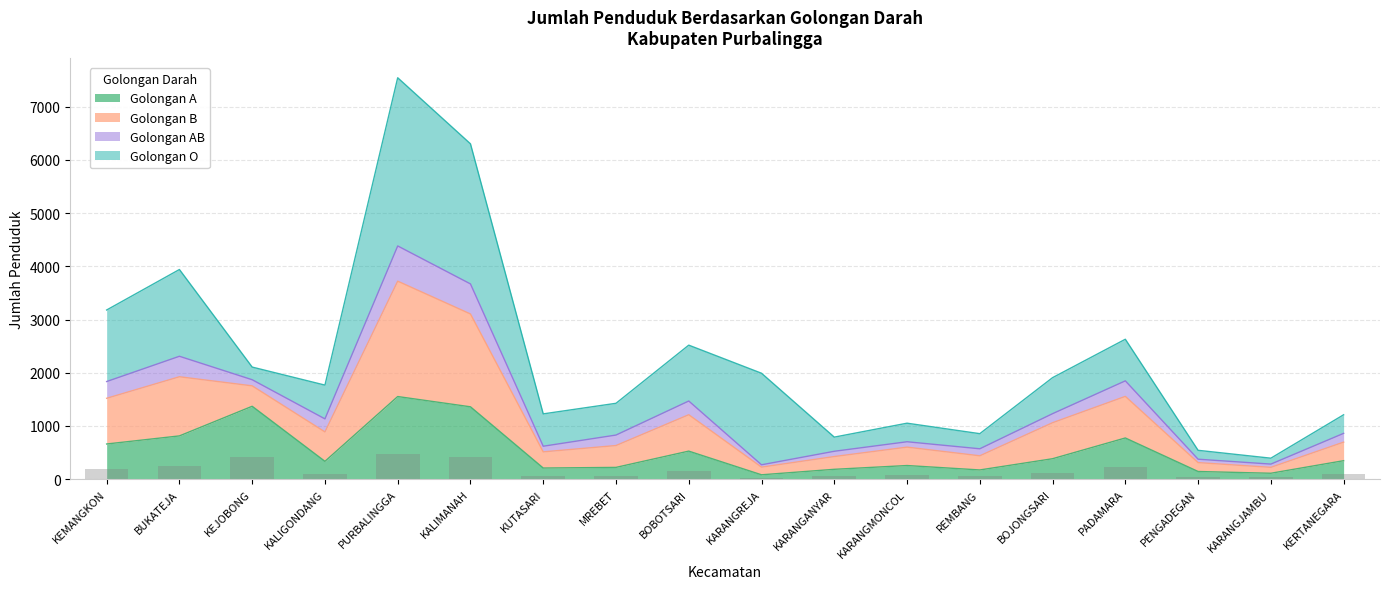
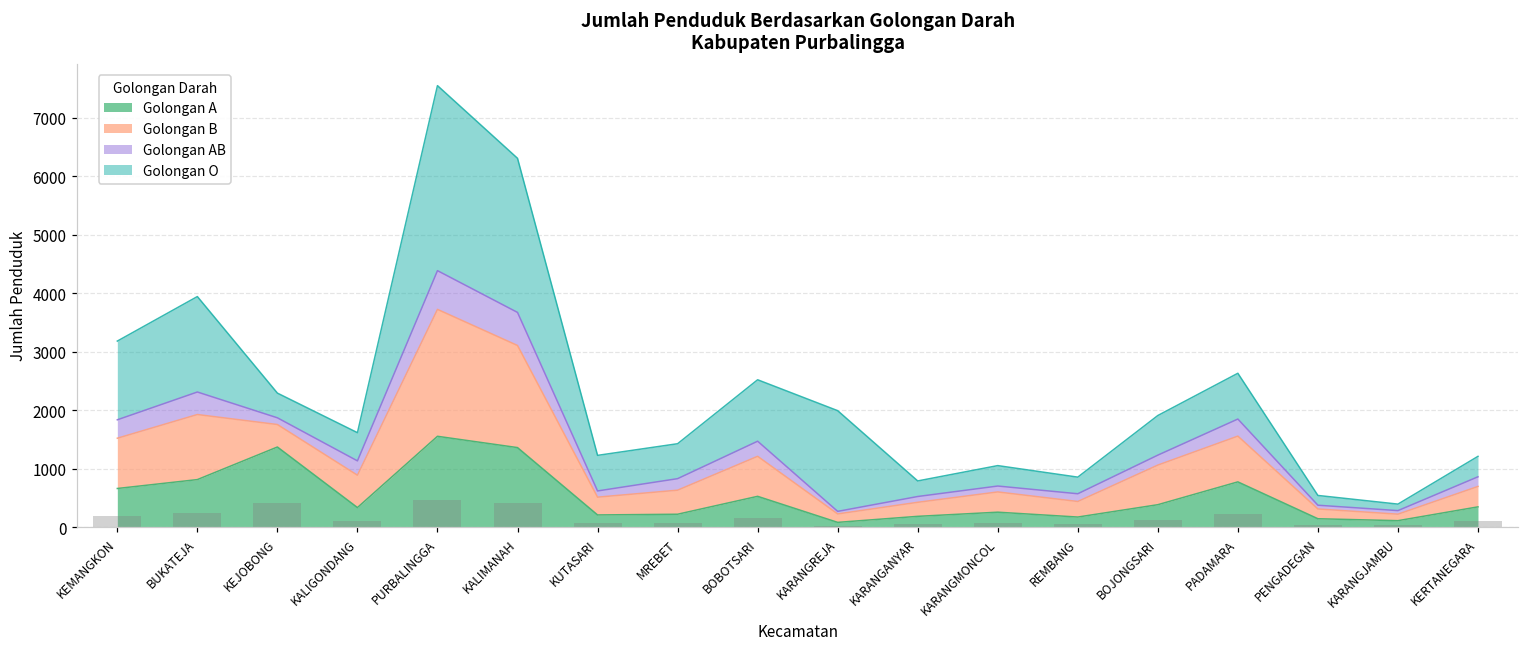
  {
    "Golongan A": {
      "KEMANGKON": 700,
      "BUKATEJA": 800,
      "KEJOBONG": 1400,
      "KALIGONDANG": 300,
      "PURBALINGGA": 1600,
      "KALIMANAH": 1400,
      "KUTASARI": 200,
      "MREBET": 200,
      "BOBOTSARI": 500,
      "KARANGREJA": 100,
      "KARANGANYAR": 200,
      "KARANGMONCOL": 300,
      "REMBANG": 200,
      "BOJONGSARI": 400,
      "PADAMARA": 800,
      "PENGADEGAN": 100,
      "KARANGJAMBU": 100,
      "KERTANEGARA": 300
    },
    "Golongan B": {
      "KEMANGKON": 900,
      "BUKATEJA": 1100,
      "KEJOBONG": 400,
      "KALIGONDANG": 600,
      "PURBALINGGA": 2200,
      "KALIMANAH": 1700,
      "KUTASARI": 300,
      "MREBET": 400,
      "BOBOTSARI": 700,
      "KARANGANYAR": 200,
      "KARANGMONCOL": 300,
      "REMBANG": 300,
      "BOJONGSARI": 700,
      "PADAMARA": 800,
      "PENGADEGAN": 200,
      "KARANGJAMBU": 100,
      "KERTANEGARA": 300
    },
    "Golongan O": {
      "KEMANGKON": 1300,
      "BUKATEJA": 1600,
-     "KEJOBONG": 200,
-     "KALIGONDANG": 600,
+     "KEJOBONG": 400,
+     "KALIGONDANG": 500,
      "PURBALINGGA": 3200,
      "KALIMANAH": 2600,
      "KUTASARI": 600,
      "MREBET": 600,
      "BOBOTSARI": 1100,
      "KARANGREJA": 1700,
      "KARANGANYAR": 300,
      "KARANGMONCOL": 300,
      "REMBANG": 300,
      "BOJONGSARI": 700,
      "PADAMARA": 800,
      "PENGADEGAN": 200,
      "KARANGJAMBU": 100,
      "KERTANEGARA": 300
    }
  }
